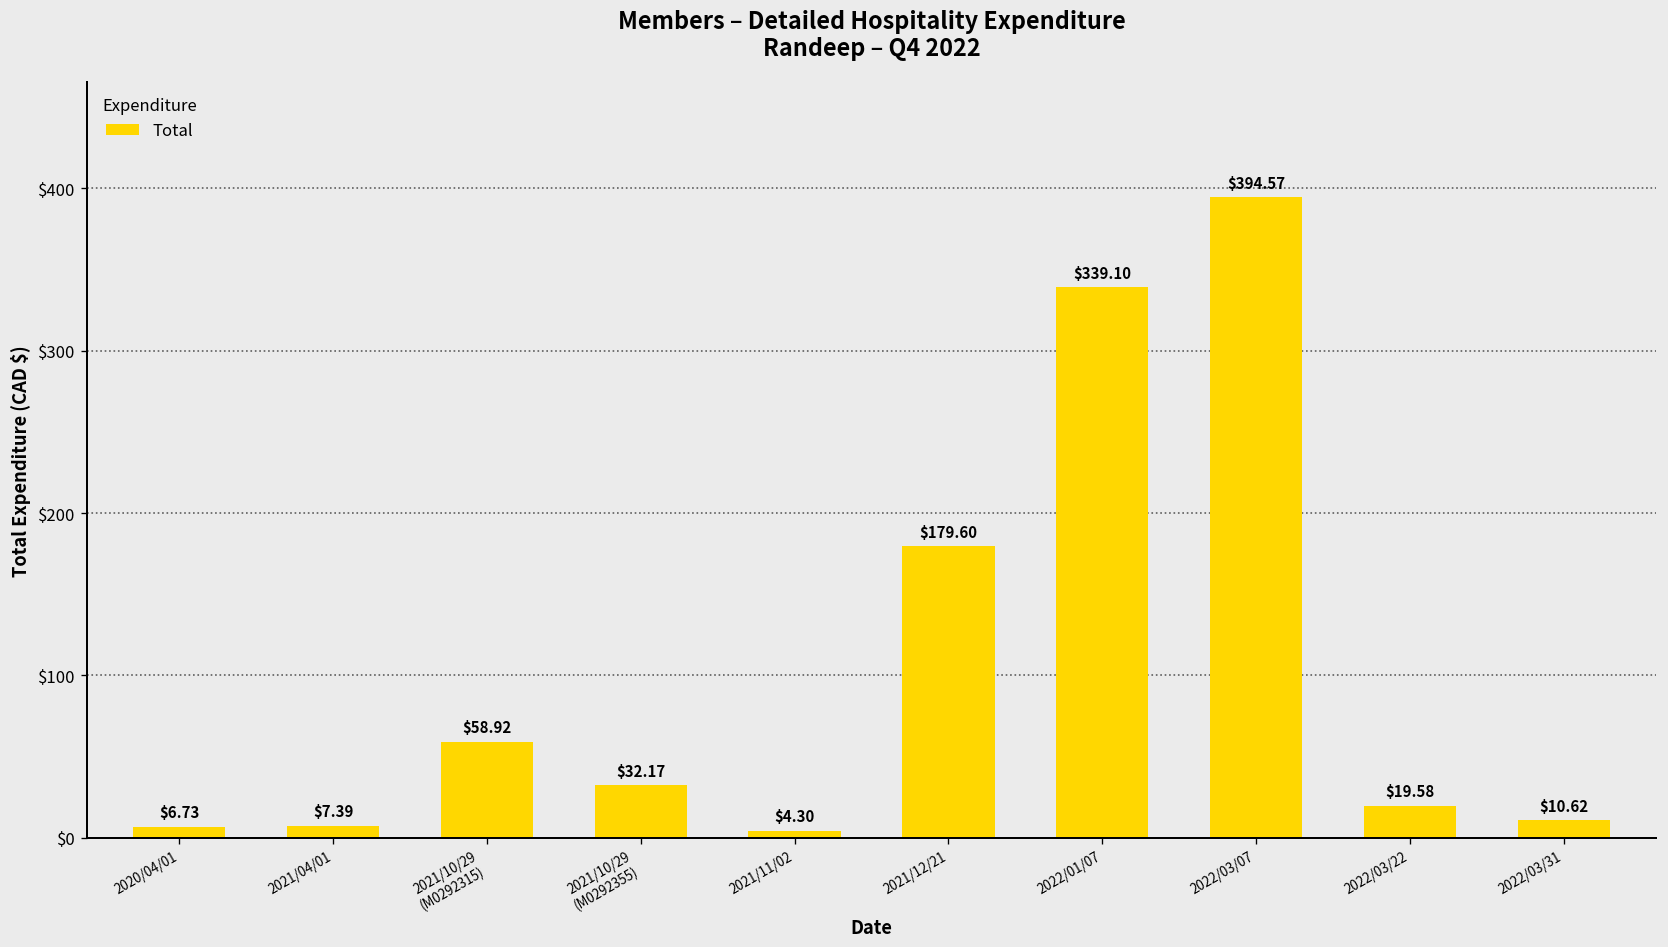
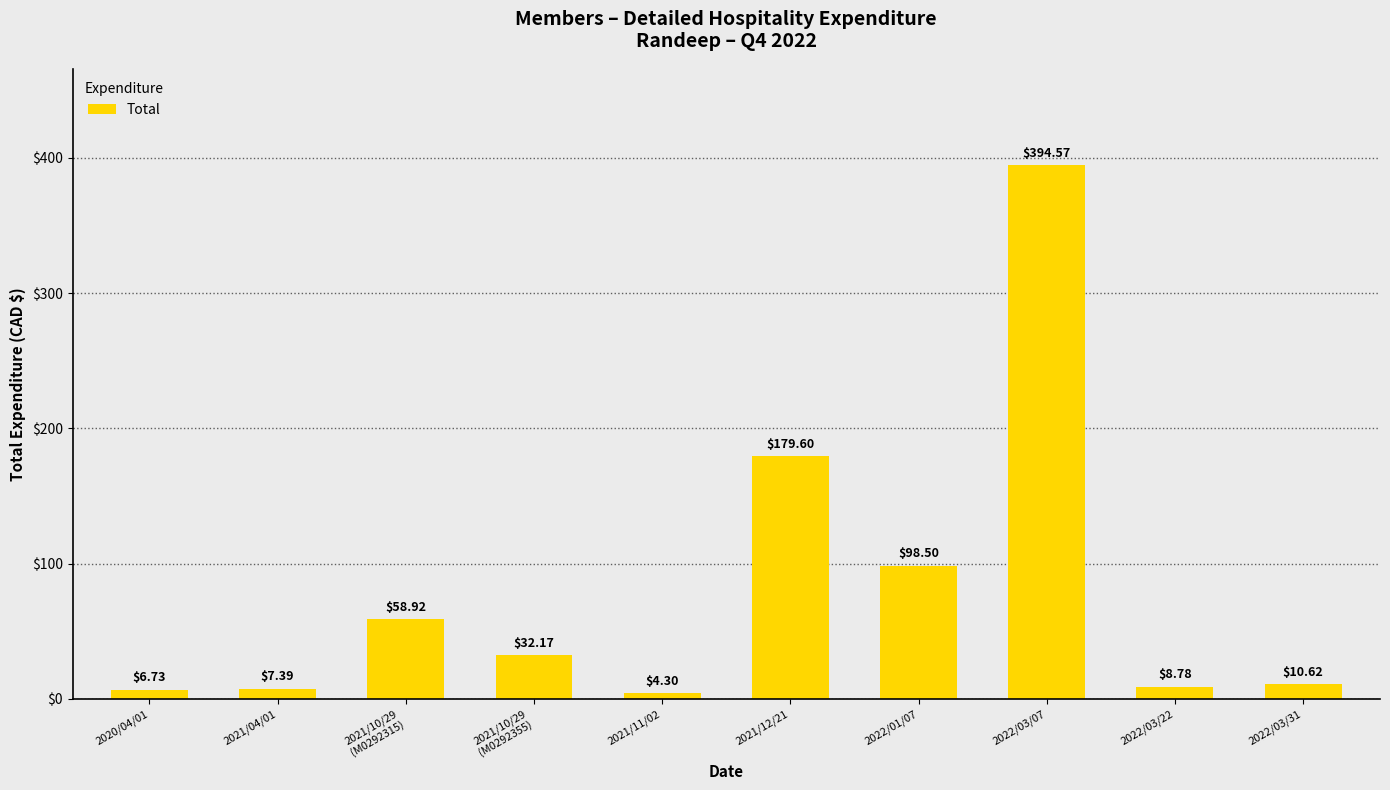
  {
    "2020/04/01": "$6.73",
    "2021/04/01": "$7.39",
    "2021/10/29 (M0292315)": "$58.92",
    "2021/10/29 (M0292355)": "$32.17",
    "2021/11/02": "$4.30",
    "2021/12/21": "$179.60",
-   "2022/01/07": "$339.10",
+   "2022/01/07": "$98.50",
    "2022/03/07": "$394.57",
-   "2022/03/22": "$19.58",
+   "2022/03/22": "$8.78",
    "2022/03/31": "$10.62"
  }
